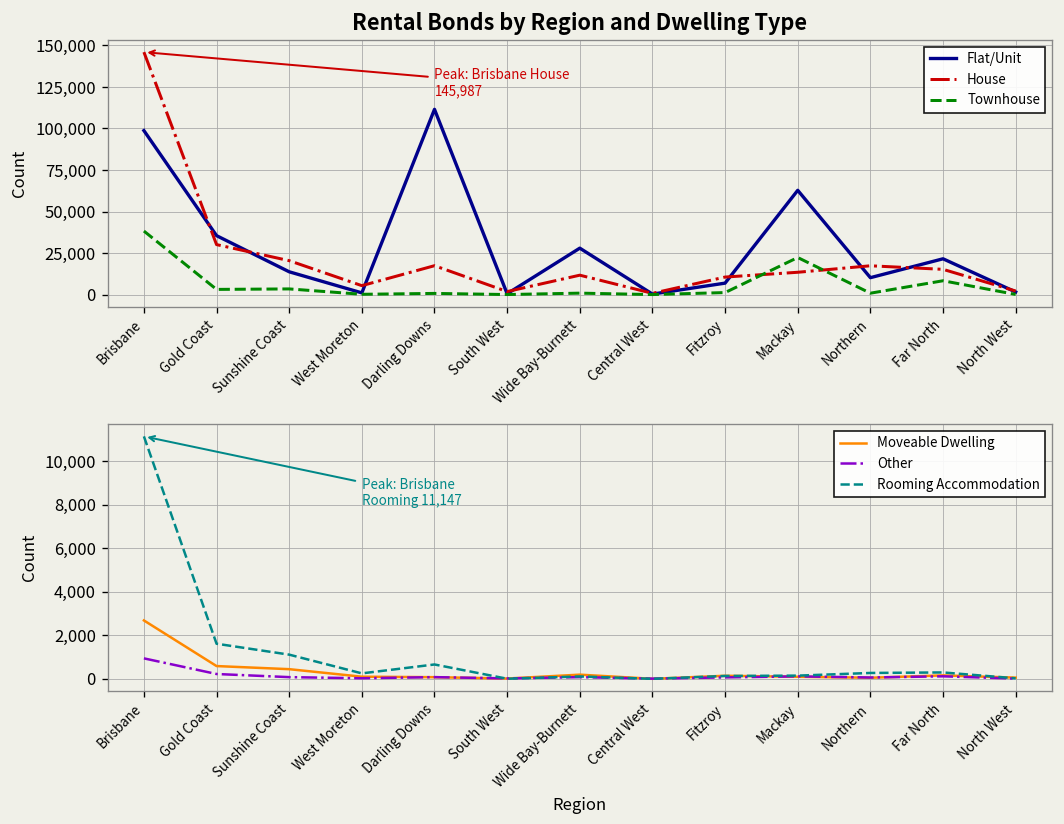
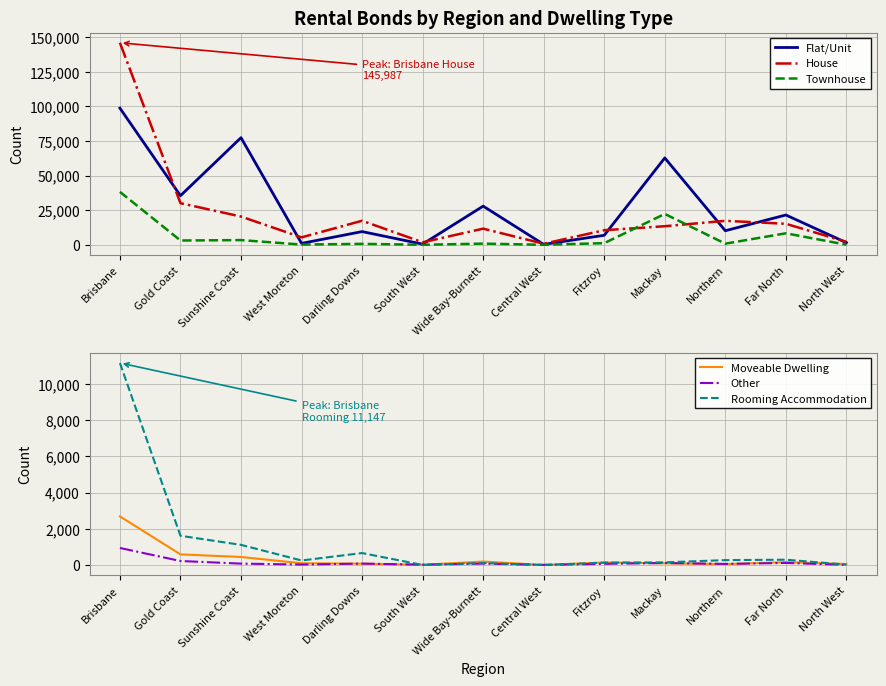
  {
    "Rental Bonds by Region and Dwelling Type": {
      "Flat/Unit": {
        "Brisbane": "99,000",
        "Gold Coast": "35,000",
-       "Sunshine Coast": "14,000",
-       "Darling Downs": "112,000",
+       "Sunshine Coast": "77,000",
+       "Darling Downs": "10,000",
        "Wide Bay-Burnett": "28,000",
        "Fitzroy": "7,000",
        "Mackay": "63,000",
        "Northern": "10,000",
        "Far North": "22,000"
      },
      "House": {
        "Brisbane": "145,987"
      },
      "Townhouse": {
        "Brisbane": "38,000",
        "Gold Coast": "3,000",
        "Sunshine Coast": "3,000",
        "Darling Downs": "1,000",
        "Wide Bay-Burnett": "1,000",
        "Fitzroy": "1,000",
        "Mackay": "22,000",
        "Northern": "1,000",
        "Far North": "8,000"
      }
    }
  }
